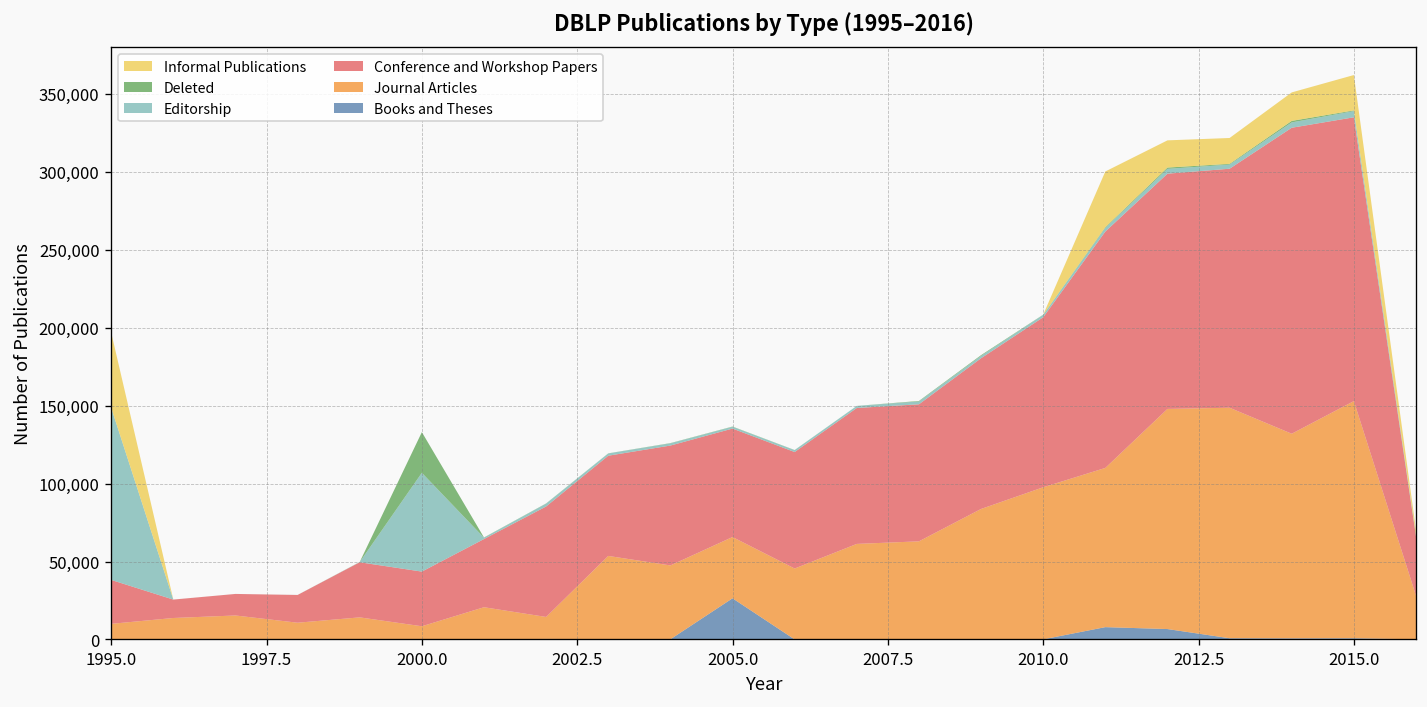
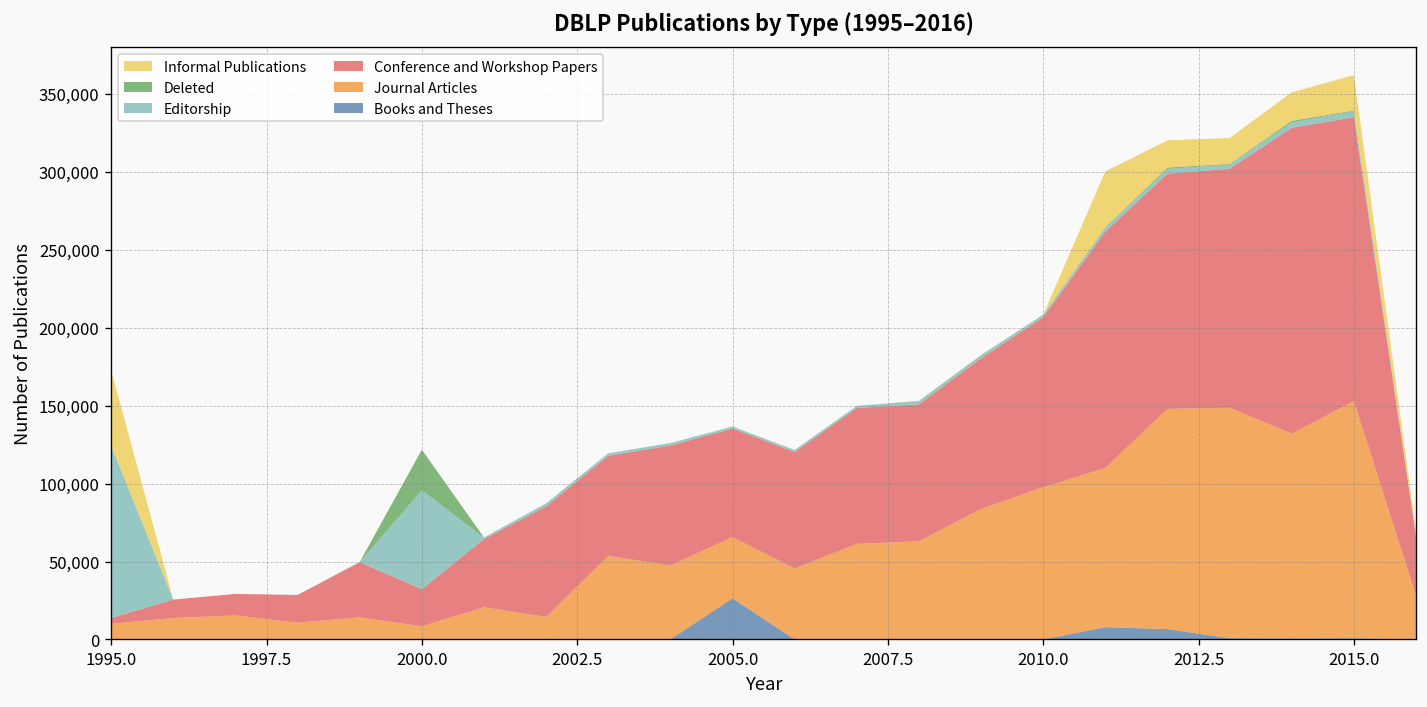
  {
    "Books and Theses": {
      "2005.0": "26,000"
    },
    "Journal Articles": {
      "1995.0": "10,000",
      "2000.0": "8,000",
      "2005.0": "39,000",
      "2010.0": "98,000",
      "2015.0": "152,000"
    },
    "Conference and Workshop Papers": {
-     "1995.0": "28,000",
-     "2000.0": "35,000",
+     "1995.0": "4,000",
+     "2000.0": "24,000",
      "2015.0": "182,000"
    },
    "Editorship": {
      "2000.0": "63,000"
    },
    "Informal Publications": {
      "1995.0": "48,000",
      "2015.0": "23,000"
    }
  }
